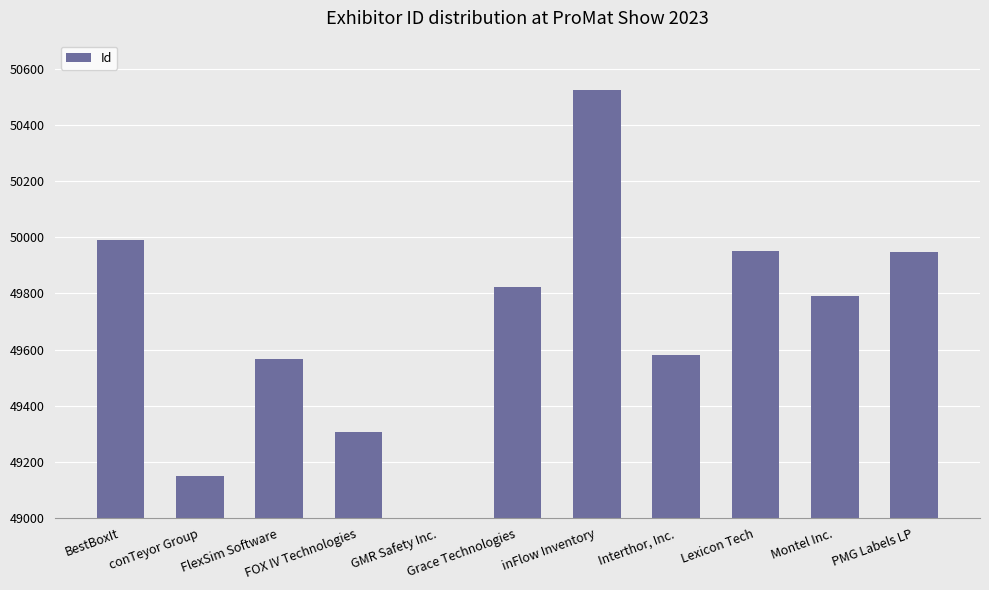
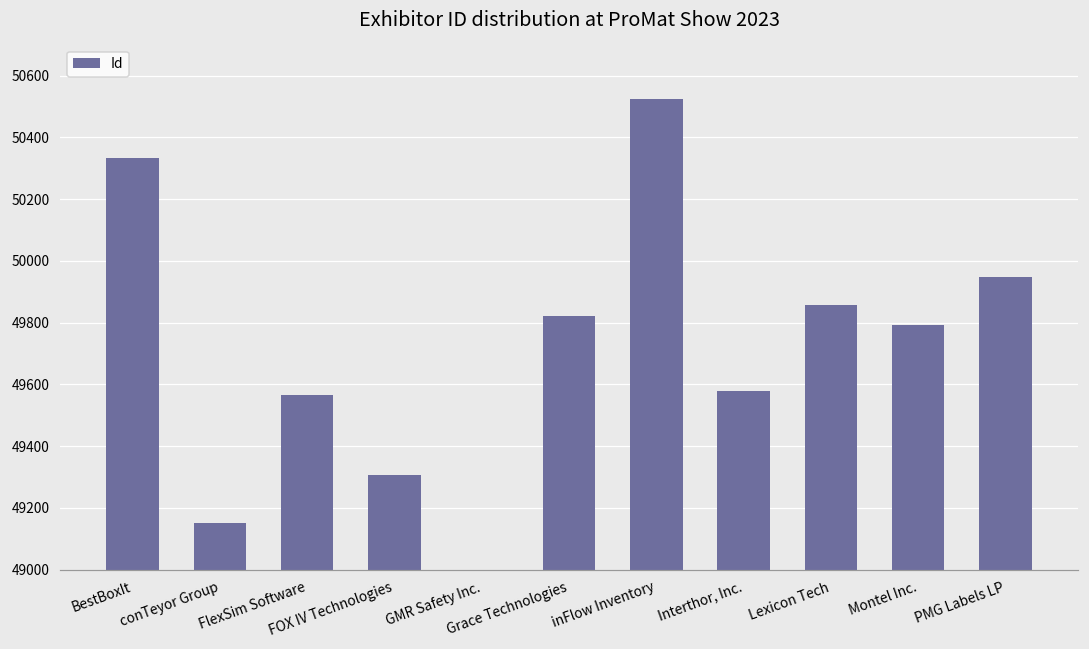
  {
-   "BestBoxIt": 49990,
+   "BestBoxIt": 50330,
    "conTeyor Group": 49150,
    "FlexSim Software": 49570,
    "FOX IV Technologies": 49310,
    "Grace Technologies": 49820,
    "inFlow Inventory": 50520,
    "Interthor, Inc.": 49580,
-   "Lexicon Tech": 49950,
+   "Lexicon Tech": 49860,
    "Montel Inc.": 49790,
    "PMG Labels LP": 49950
  }
